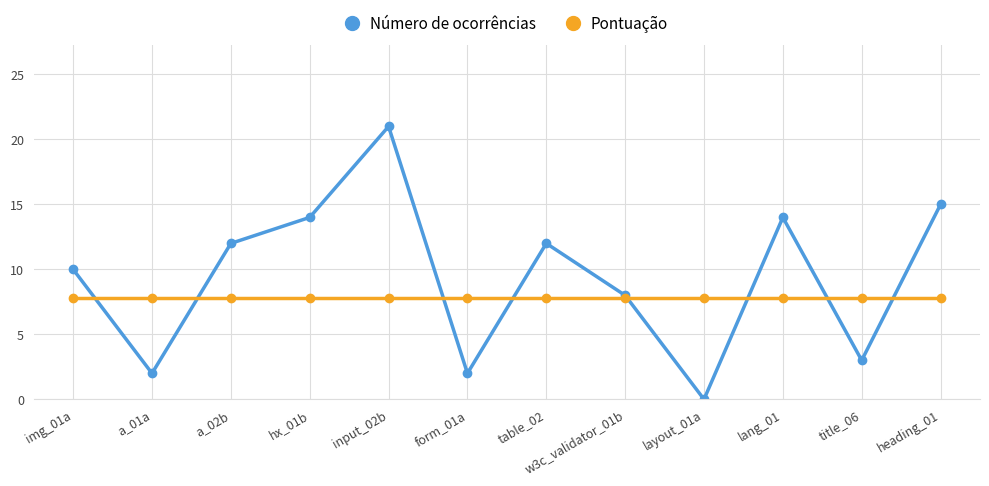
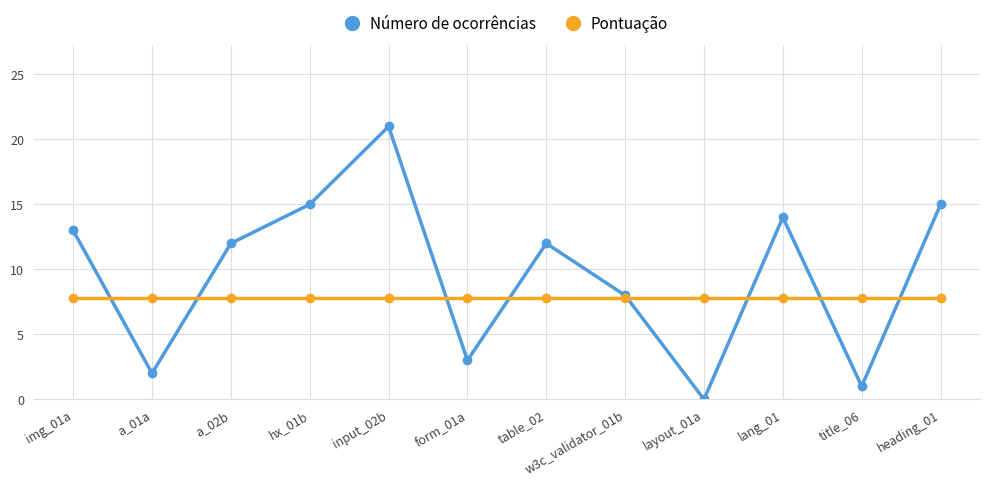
  {
    "Número de ocorrências": {
-     "img_01a": 10,
+     "img_01a": 13,
      "a_01a": 2,
      "a_02b": 12,
-     "hx_01b": 14,
+     "hx_01b": 15,
      "input_02b": 21,
-     "form_01a": 2,
+     "form_01a": 3,
      "table_02": 12,
      "w3c_validator_01b": 8,
      "layout_01a": 0,
      "lang_01": 14,
-     "title_06": 3,
+     "title_06": 1,
      "heading_01": 15
    },
    "Pontuação": {
      "img_01a": 7.8,
      "a_01a": 7.8,
      "a_02b": 7.8,
      "hx_01b": 7.8,
      "input_02b": 7.8,
      "form_01a": 7.8,
      "table_02": 7.8,
      "w3c_validator_01b": 7.8,
      "layout_01a": 7.8,
      "lang_01": 7.8,
      "title_06": 7.8,
      "heading_01": 7.8
    }
  }
